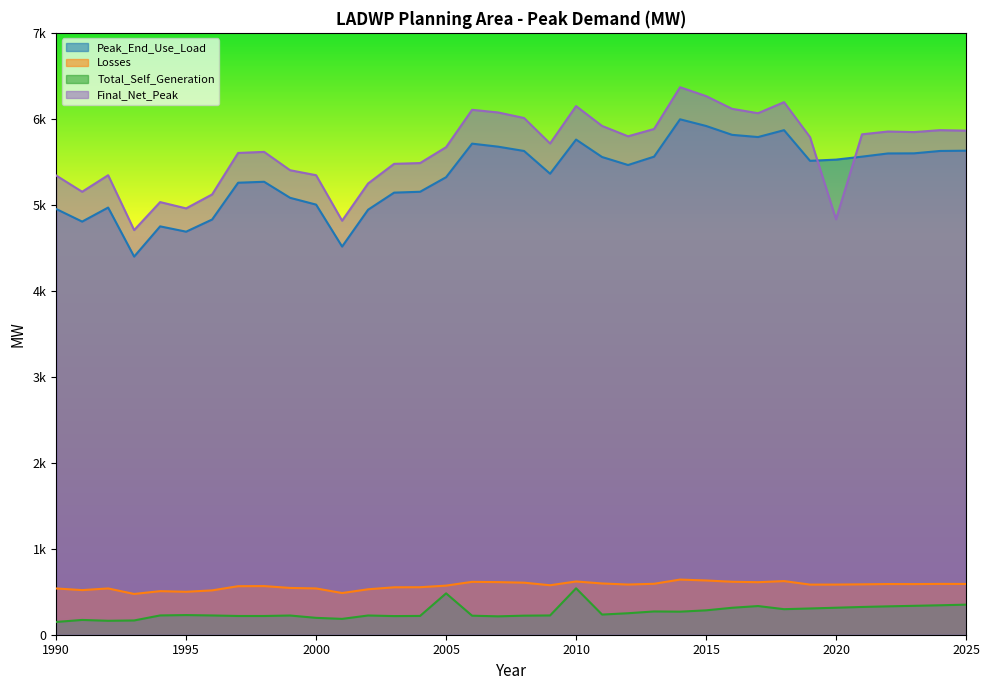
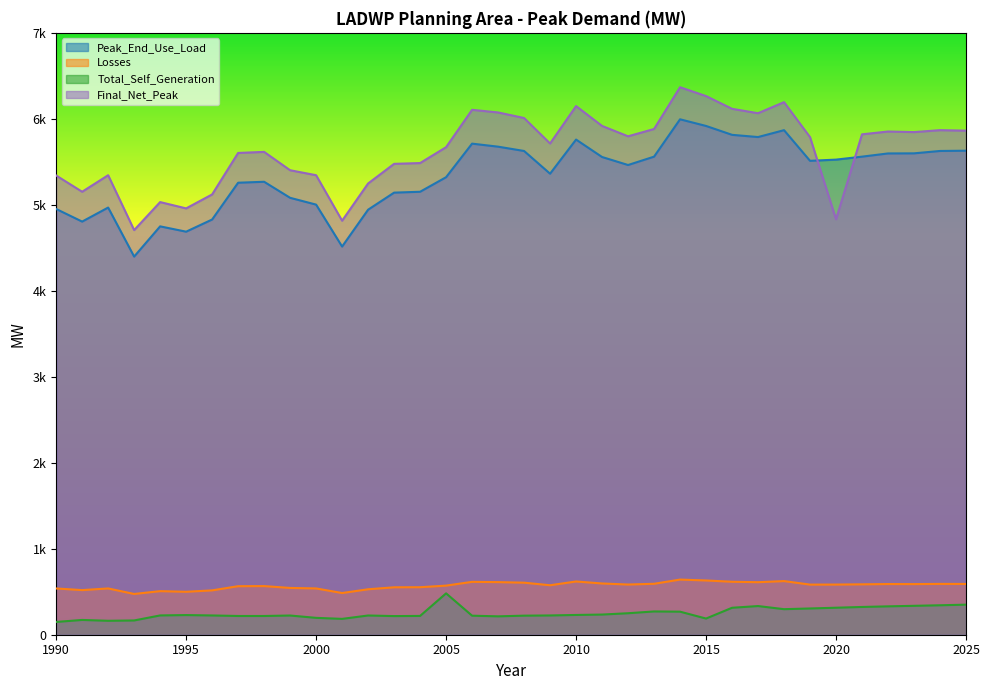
  {
    "Peak_End_Use_Load": {
      "1990": 5000,
      "1995": 4700,
      "2000": 5000,
      "2005": 5300,
      "2010": 5800,
      "2015": 5900,
      "2020": 5500,
      "2025": 5600
    },
    "Losses": {
      "1990": 500,
      "1995": 500,
      "2000": 500,
      "2005": 600,
      "2010": 600,
      "2015": 600,
      "2020": 600,
      "2025": 600
    },
    "Total_Self_Generation": {
      "1990": 100,
      "1995": 200,
      "2000": 200,
      "2005": 500,
-     "2010": 500,
-     "2015": 300,
+     "2010": 200,
+     "2015": 200,
      "2020": 300,
      "2025": 300
    },
    "Final_Net_Peak": {
      "1990": 5300,
      "1995": 5000,
      "2000": 5300,
      "2005": 5700,
      "2010": 6100,
      "2015": 6300,
      "2020": 4800,
      "2025": 5900
    }
  }
